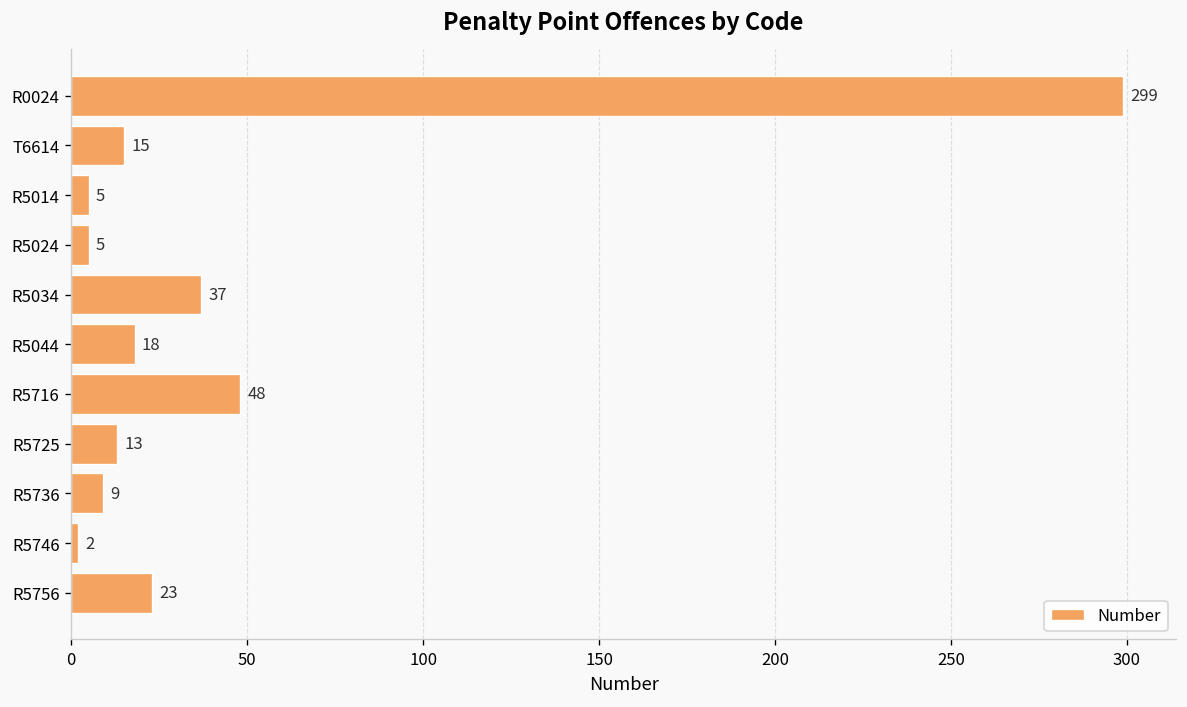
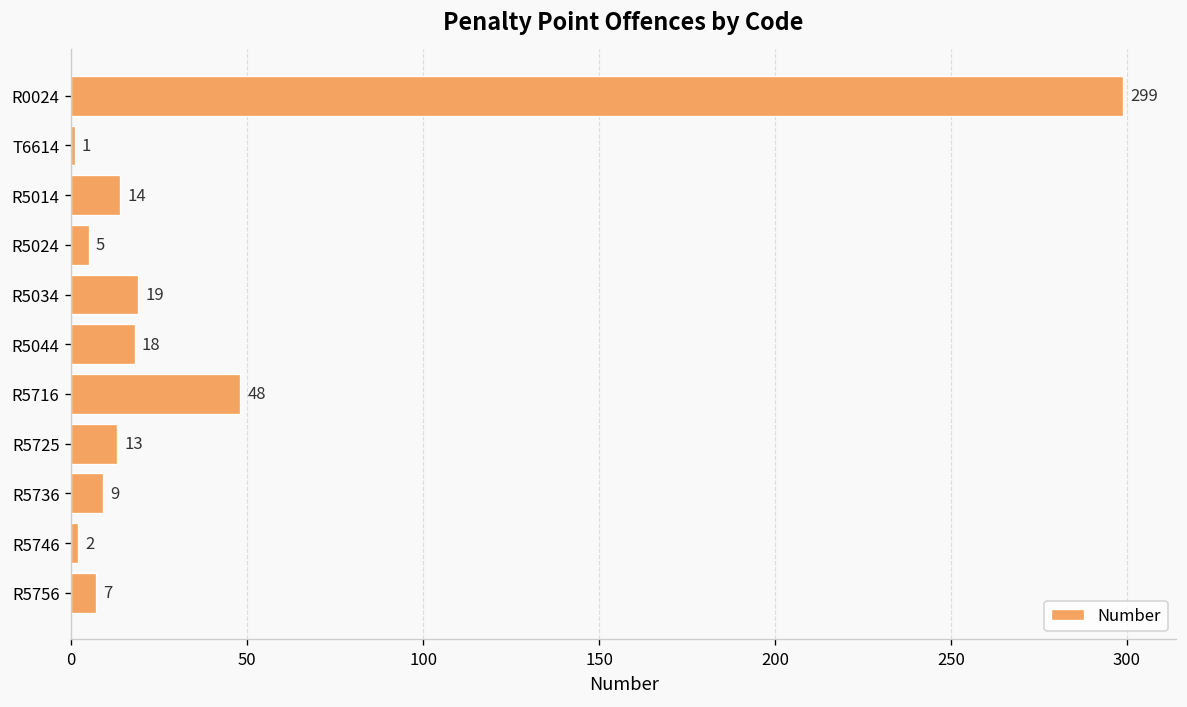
  {
    "R0024": 299,
-   "T6614": 15,
-   "R5014": 5,
+   "T6614": 1,
+   "R5014": 14,
    "R5024": 5,
-   "R5034": 37,
+   "R5034": 19,
    "R5044": 18,
    "R5716": 48,
    "R5725": 13,
    "R5736": 9,
    "R5746": 2,
-   "R5756": 23
+   "R5756": 7
  }
